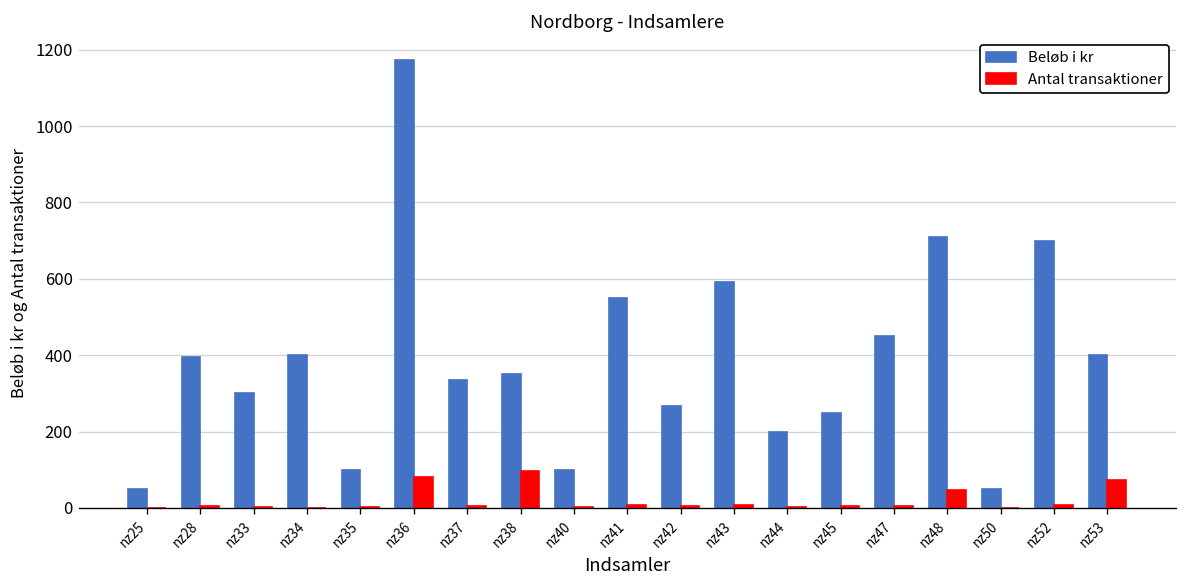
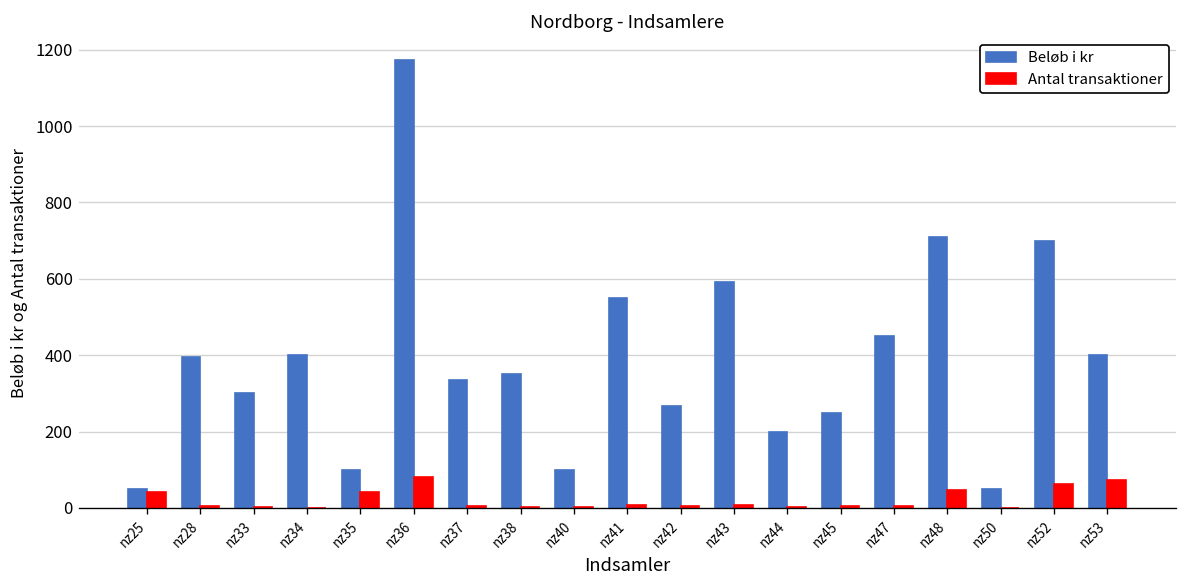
  {
    "Beløb i kr": {
      "nz25": 50,
      "nz28": 400,
      "nz33": 300,
      "nz34": 400,
      "nz35": 100,
      "nz36": 1170,
      "nz37": 340,
      "nz38": 350,
      "nz40": 100,
      "nz41": 550,
      "nz42": 270,
      "nz43": 590,
      "nz44": 200,
      "nz45": 250,
      "nz47": 450,
      "nz48": 710,
      "nz50": 50,
      "nz52": 700,
      "nz53": 400
    },
    "Antal transaktioner": {
-     "nz25": 0,
-     "nz35": 0,
+     "nz25": 40,
+     "nz35": 40,
      "nz36": 80,
-     "nz38": 100,
+     "nz38": 0,
      "nz41": 10,
      "nz48": 50,
-     "nz52": 10,
+     "nz52": 60,
      "nz53": 70
    }
  }
